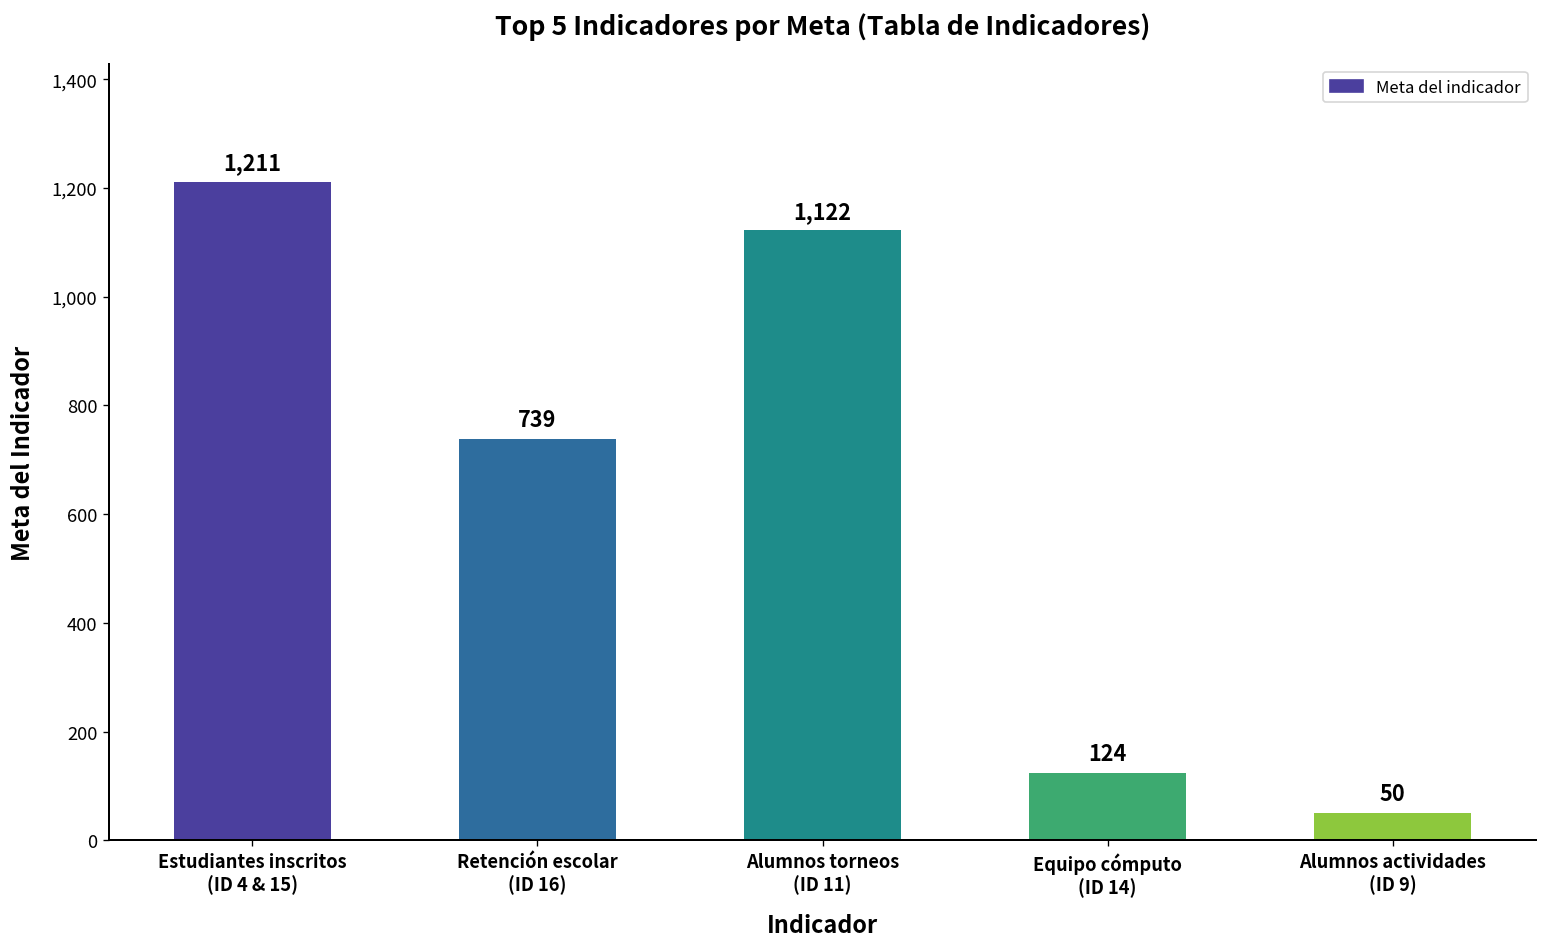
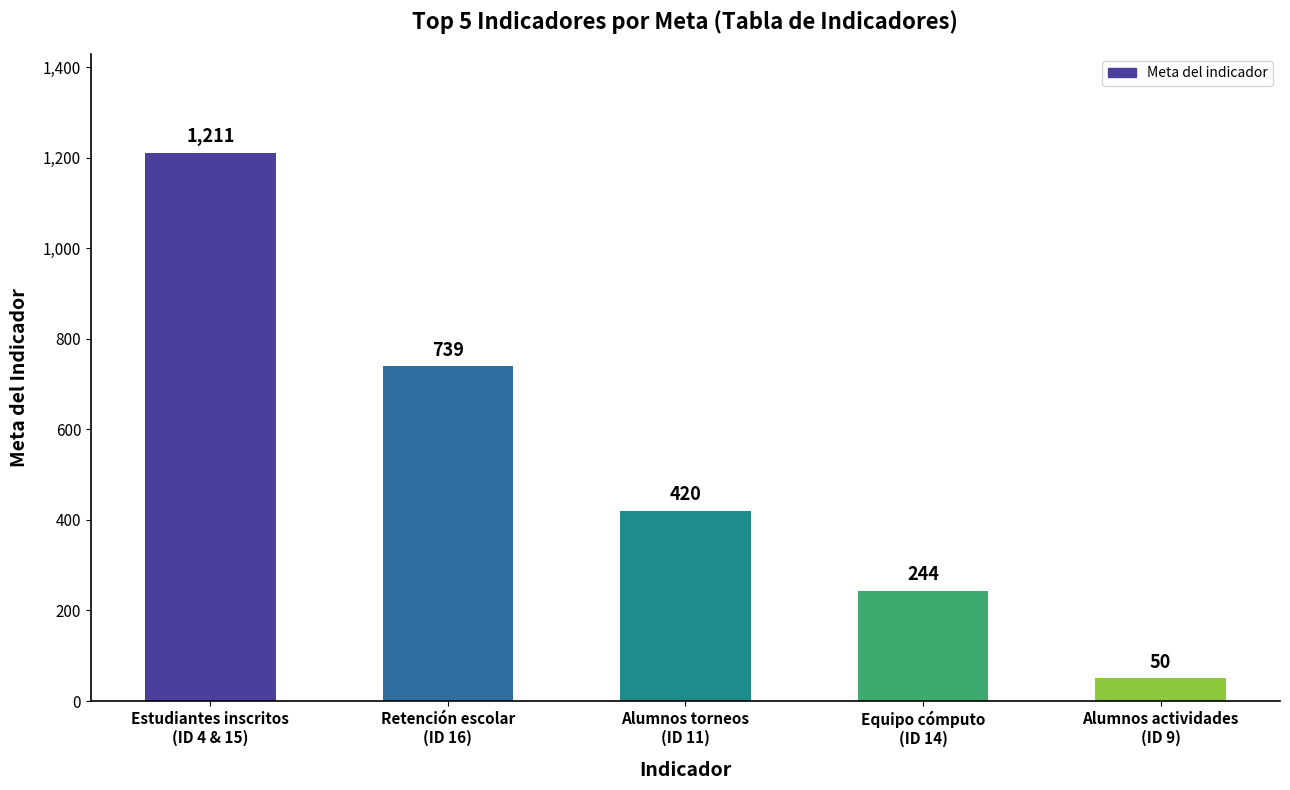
  {
    "Estudiantes inscritos (ID 4 & 15)": "1,211",
    "Retención escolar (ID 16)": "739",
-   "Alumnos torneos (ID 11)": "1,122",
-   "Equipo cómputo (ID 14)": "124",
+   "Alumnos torneos (ID 11)": "420",
+   "Equipo cómputo (ID 14)": "244",
    "Alumnos actividades (ID 9)": "50"
  }
